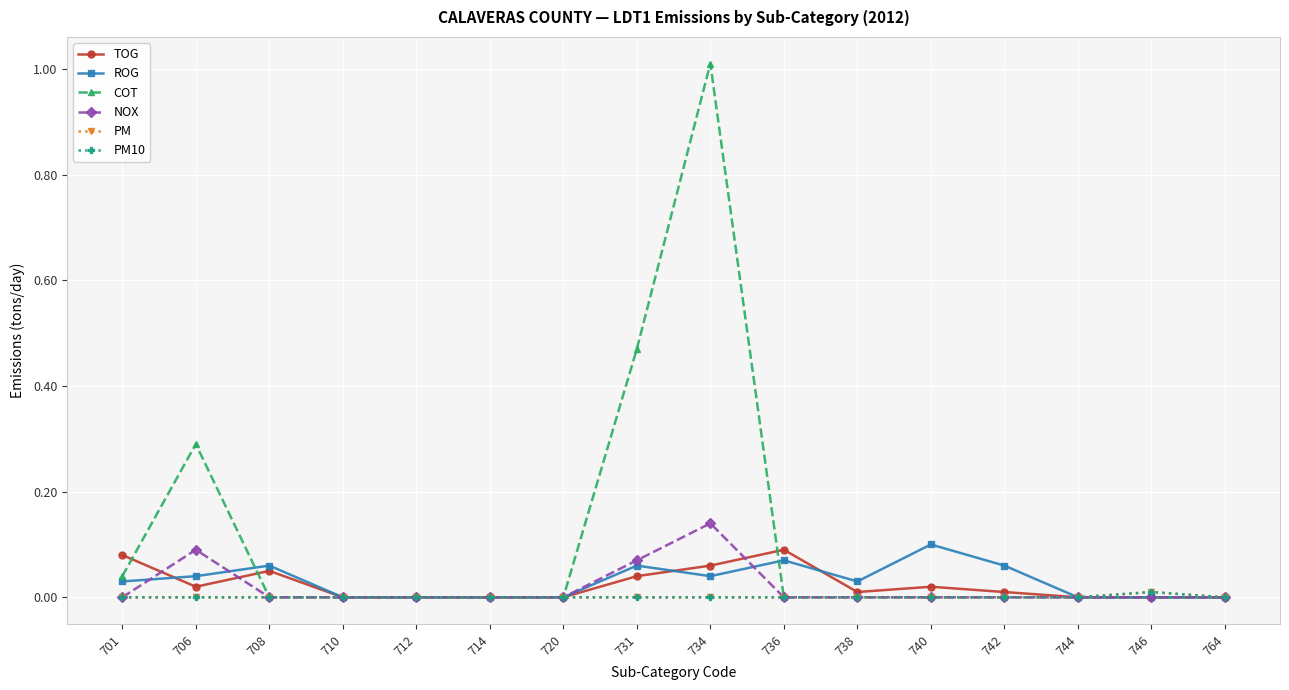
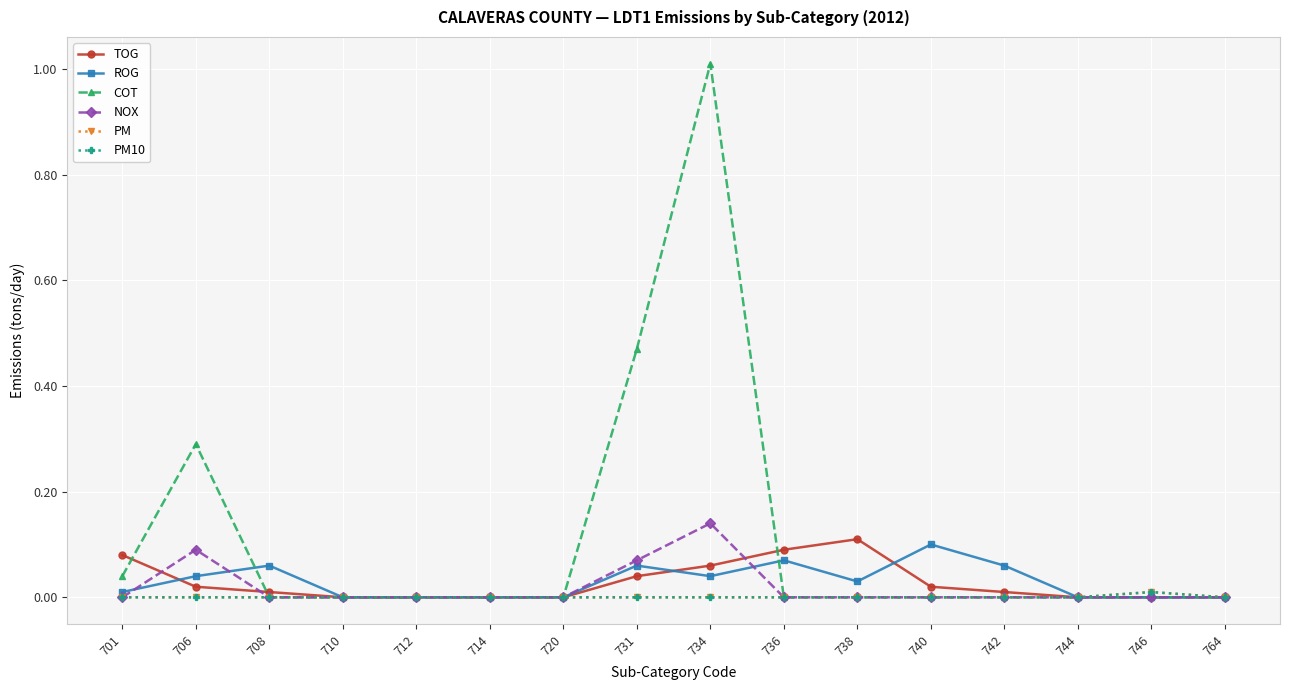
  {
    "TOG": {
      "701": 0.08,
      "706": 0.02,
-     "708": 0.05,
+     "708": 0.01,
      "731": 0.04,
      "734": 0.06,
      "736": 0.09,
-     "738": 0.01,
+     "738": 0.11,
      "740": 0.02,
      "742": 0.01
    },
    "ROG": {
-     "701": 0.03,
+     "701": 0.01,
      "706": 0.04,
      "708": 0.06,
      "731": 0.06,
      "734": 0.04,
      "736": 0.07,
      "738": 0.03,
      "740": 0.10,
      "742": 0.06
    },
    "NOX": {
      "706": 0.09,
      "731": 0.07,
      "734": 0.14
    }
  }
